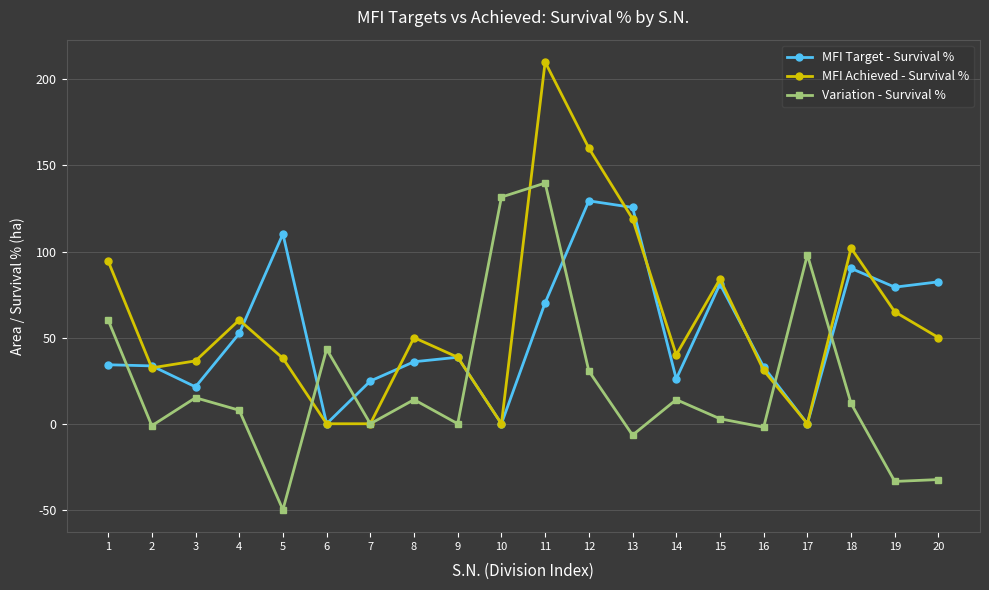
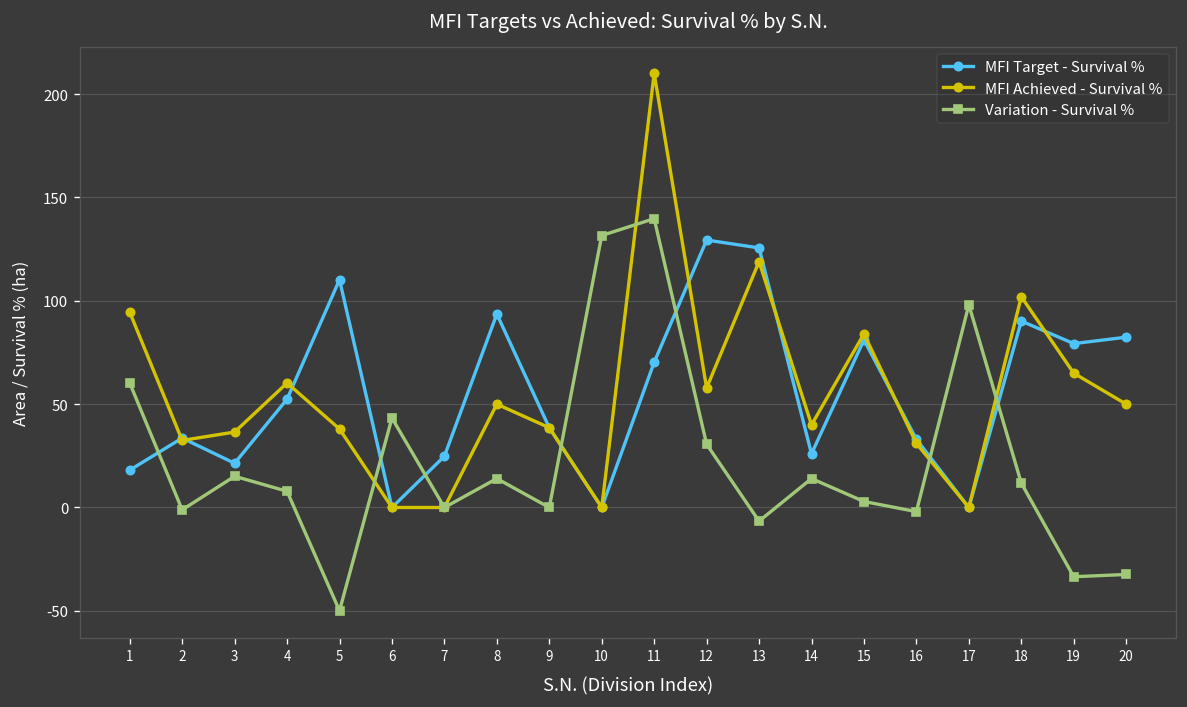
  {
    "MFI Target - Survival %": {
-     "1": 34,
+     "1": 18,
      "3": 21,
      "4": 52,
      "5": 110,
      "7": 25,
-     "8": 36,
+     "8": 94,
      "11": 70,
      "12": 129,
      "13": 126,
      "14": 26,
      "15": 81,
      "16": 33,
      "18": 90,
      "19": 79,
      "20": 82
    },
    "MFI Achieved - Survival %": {
      "1": 95,
      "3": 37,
      "4": 60,
      "5": 38,
      "8": 50,
      "11": 210,
-     "12": 160,
+     "12": 58,
      "13": 119,
      "14": 40,
      "15": 84,
      "16": 31,
      "18": 102,
      "19": 65,
      "20": 50
    },
    "Variation - Survival %": {
      "1": 60,
      "2": -1,
      "3": 15,
      "4": 8,
      "5": -50,
      "6": 43,
      "8": 14,
      "9": 0,
      "10": 132,
      "11": 140,
      "12": 31,
      "13": -7,
      "14": 14,
      "15": 3,
      "16": -2,
      "17": 98,
      "18": 12,
      "19": -34,
      "20": -32
    }
  }
